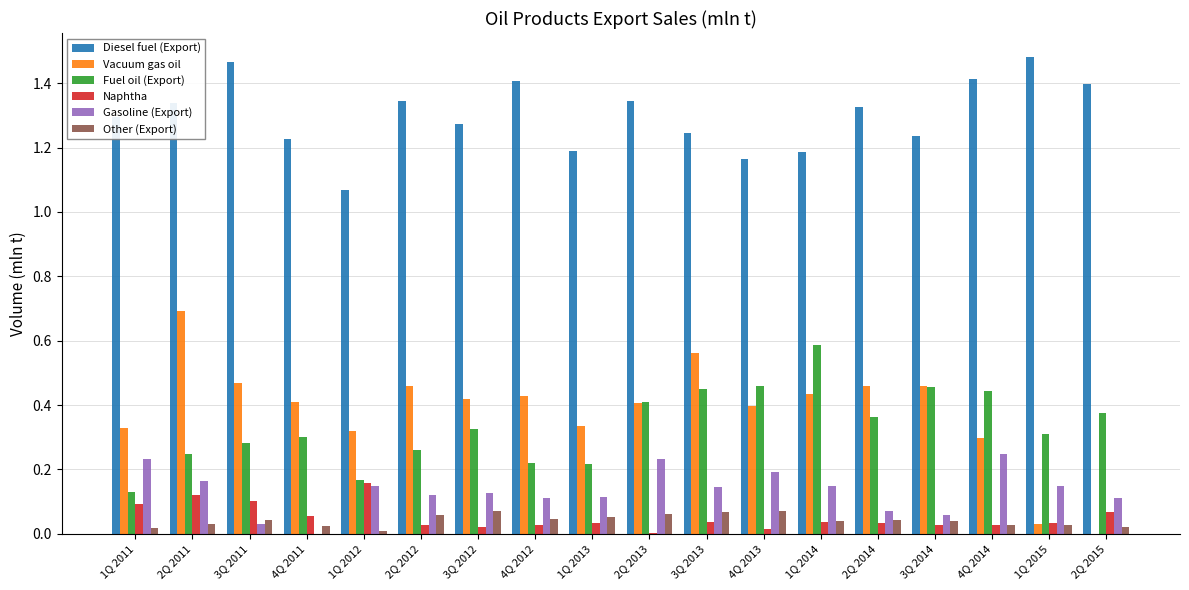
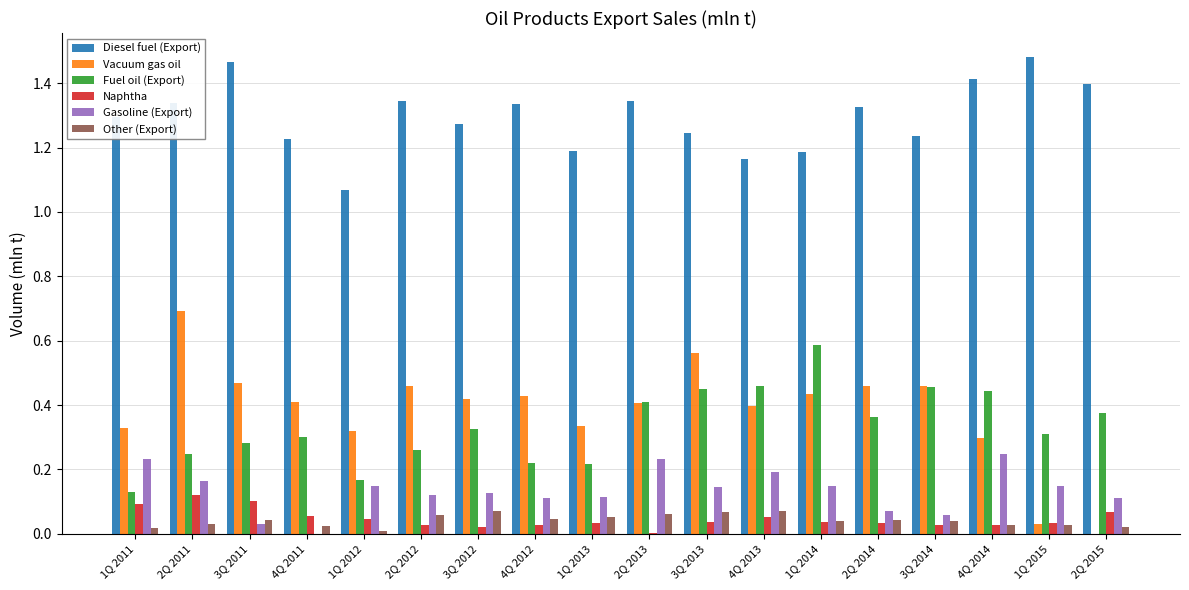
  {
    "Diesel fuel (Export)": {
      "3Q 2011": 1.47,
      "4Q 2011": 1.23,
      "1Q 2012": 1.07,
      "2Q 2012": 1.35,
      "3Q 2012": 1.27,
-     "4Q 2012": 1.41,
+     "4Q 2012": 1.34,
      "1Q 2013": 1.19,
      "2Q 2013": 1.35,
      "3Q 2013": 1.25,
      "4Q 2013": 1.17,
      "1Q 2014": 1.19,
      "2Q 2014": 1.33,
      "3Q 2014": 1.24,
      "4Q 2014": 1.41,
      "1Q 2015": 1.48,
      "2Q 2015": 1.40
    },
    "Vacuum gas oil": {
      "1Q 2011": 0.33,
      "2Q 2011": 0.69,
      "3Q 2011": 0.47,
      "4Q 2011": 0.41,
      "1Q 2012": 0.32,
      "2Q 2012": 0.46,
      "3Q 2012": 0.42,
      "4Q 2012": 0.43,
      "1Q 2013": 0.34,
      "2Q 2013": 0.41,
      "3Q 2013": 0.56,
      "4Q 2013": 0.40,
      "1Q 2014": 0.43,
      "2Q 2014": 0.46,
      "3Q 2014": 0.46,
      "4Q 2014": 0.30,
      "1Q 2015": 0.03,
      "2Q 2015": 0.00
    },
    "Fuel oil (Export)": {
      "1Q 2011": 0.13,
      "2Q 2011": 0.25,
      "3Q 2011": 0.28,
      "4Q 2011": 0.30,
      "1Q 2012": 0.17,
      "2Q 2012": 0.26,
      "3Q 2012": 0.33,
      "4Q 2012": 0.22,
      "1Q 2013": 0.22,
      "2Q 2013": 0.41,
      "3Q 2013": 0.45,
      "4Q 2013": 0.46,
      "1Q 2014": 0.59,
      "2Q 2014": 0.36,
      "3Q 2014": 0.46,
      "4Q 2014": 0.44,
      "1Q 2015": 0.31,
      "2Q 2015": 0.38
    },
    "Naphtha": {
      "1Q 2011": 0.09,
      "2Q 2011": 0.12,
      "3Q 2011": 0.10,
      "4Q 2011": 0.06,
-     "1Q 2012": 0.16,
+     "1Q 2012": 0.05,
      "2Q 2012": 0.03,
      "3Q 2012": 0.02,
      "4Q 2012": 0.03,
      "1Q 2013": 0.04,
      "3Q 2013": 0.04,
-     "4Q 2013": 0.02,
+     "4Q 2013": 0.05,
      "1Q 2014": 0.04,
      "2Q 2014": 0.03,
      "3Q 2014": 0.03,
      "4Q 2014": 0.03,
      "1Q 2015": 0.03,
      "2Q 2015": 0.07
    },
    "Gasoline (Export)": {
      "1Q 2011": 0.23,
      "2Q 2011": 0.16,
      "3Q 2011": 0.03,
      "4Q 2011": 0.00,
      "1Q 2012": 0.15,
      "2Q 2012": 0.12,
      "3Q 2012": 0.13,
      "4Q 2012": 0.11,
      "1Q 2013": 0.11,
      "2Q 2013": 0.23,
      "3Q 2013": 0.15,
      "4Q 2013": 0.19,
      "1Q 2014": 0.15,
      "2Q 2014": 0.07,
      "3Q 2014": 0.06,
      "4Q 2014": 0.25,
      "1Q 2015": 0.15,
      "2Q 2015": 0.11
    },
    "Other (Export)": {
      "1Q 2011": 0.02,
      "2Q 2011": 0.03,
      "3Q 2011": 0.04,
      "4Q 2011": 0.03,
      "1Q 2012": 0.01,
      "2Q 2012": 0.06,
      "3Q 2012": 0.07,
      "4Q 2012": 0.05,
      "1Q 2013": 0.05,
      "2Q 2013": 0.06,
      "3Q 2013": 0.07,
      "4Q 2013": 0.07,
      "1Q 2014": 0.04,
      "2Q 2014": 0.04,
      "3Q 2014": 0.04,
      "4Q 2014": 0.03,
      "1Q 2015": 0.03,
      "2Q 2015": 0.02
    }
  }
